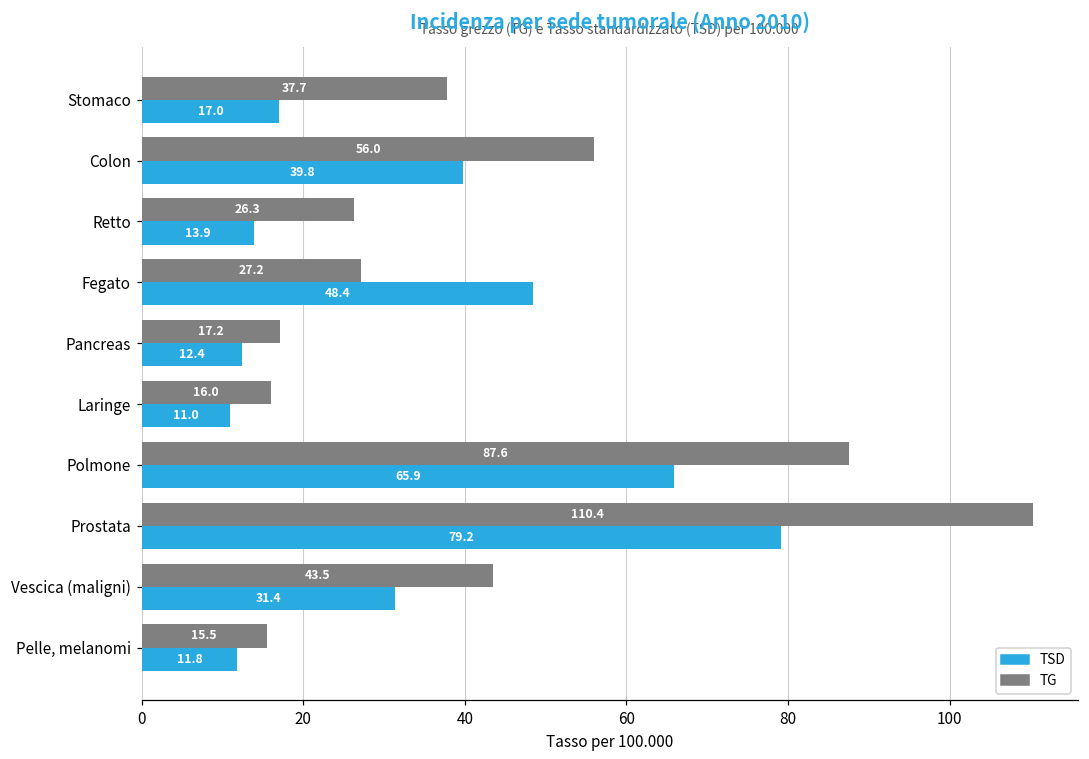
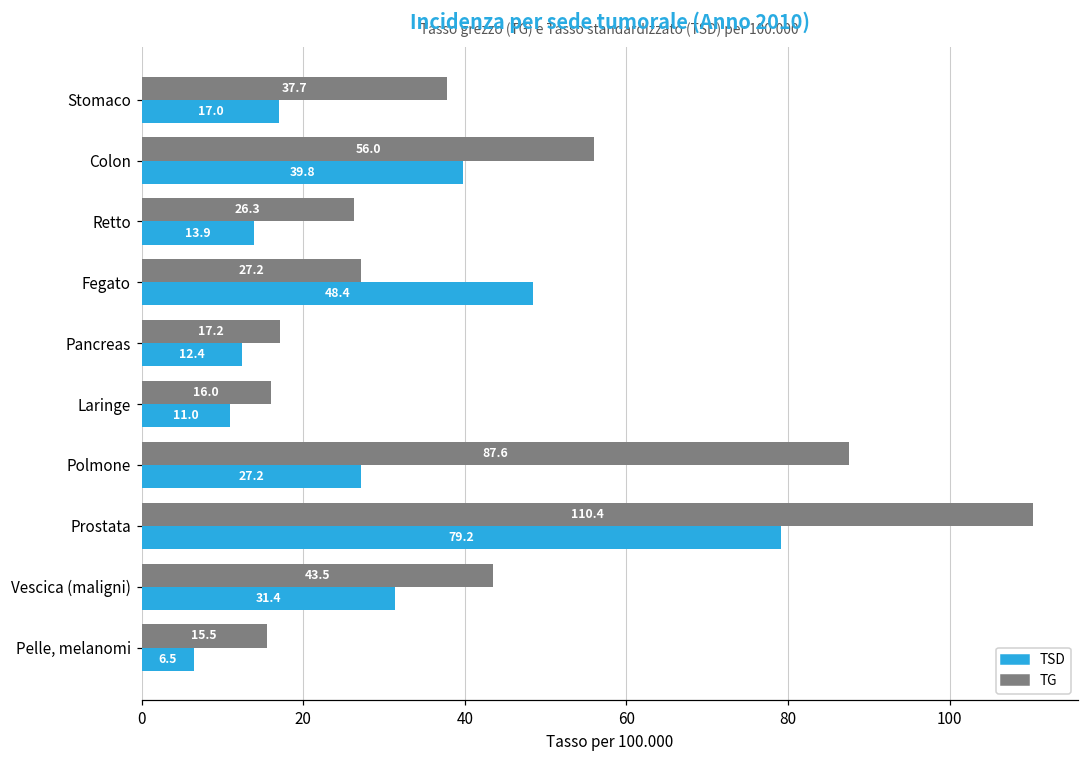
  {
    "TSD": {
      "Stomaco": 17.0,
      "Colon": 39.8,
      "Retto": 13.9,
      "Fegato": 48.4,
      "Pancreas": 12.4,
      "Laringe": 11.0,
-     "Polmone": 65.9,
+     "Polmone": 27.2,
      "Prostata": 79.2,
      "Vescica (maligni)": 31.4,
-     "Pelle, melanomi": 11.8
+     "Pelle, melanomi": 6.5
    },
    "TG": {
      "Stomaco": 37.7,
      "Colon": 56.0,
      "Retto": 26.3,
      "Fegato": 27.2,
      "Pancreas": 17.2,
      "Laringe": 16.0,
      "Polmone": 87.6,
      "Prostata": 110.4,
      "Vescica (maligni)": 43.5,
      "Pelle, melanomi": 15.5
    }
  }
